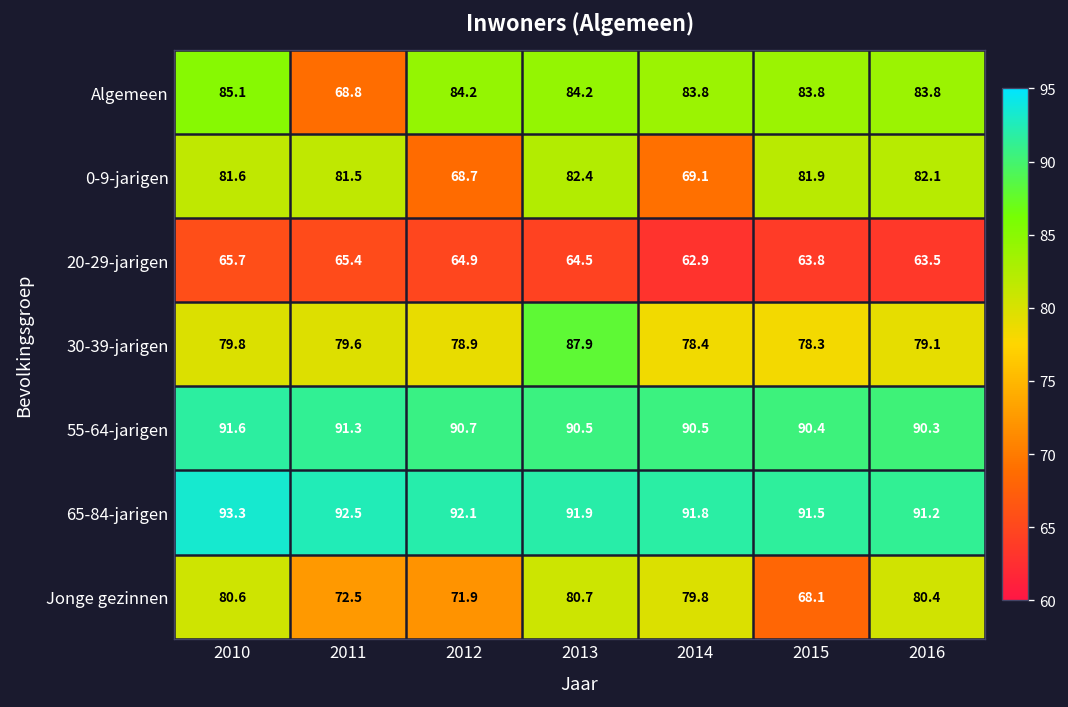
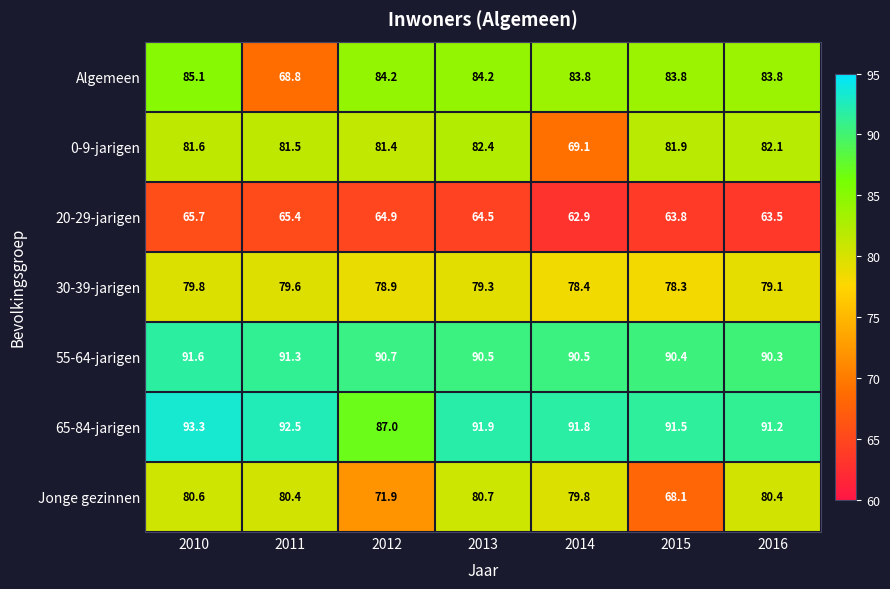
  {
    "Algemeen": {
      "2010": 85.1,
      "2011": 68.8,
      "2012": 84.2,
      "2013": 84.2,
      "2014": 83.8,
      "2015": 83.8,
      "2016": 83.8
    },
    "0-9-jarigen": {
      "2010": 81.6,
      "2011": 81.5,
-     "2012": 68.7,
+     "2012": 81.4,
      "2013": 82.4,
      "2014": 69.1,
      "2015": 81.9,
      "2016": 82.1
    },
    "20-29-jarigen": {
      "2010": 65.7,
      "2011": 65.4,
      "2012": 64.9,
      "2013": 64.5,
      "2014": 62.9,
      "2015": 63.8,
      "2016": 63.5
    },
    "30-39-jarigen": {
      "2010": 79.8,
      "2011": 79.6,
      "2012": 78.9,
-     "2013": 87.9,
+     "2013": 79.3,
      "2014": 78.4,
      "2015": 78.3,
      "2016": 79.1
    },
    "55-64-jarigen": {
      "2010": 91.6,
      "2011": 91.3,
      "2012": 90.7,
      "2013": 90.5,
      "2014": 90.5,
      "2015": 90.4,
      "2016": 90.3
    },
    "65-84-jarigen": {
      "2010": 93.3,
      "2011": 92.5,
-     "2012": 92.1,
+     "2012": 87.0,
      "2013": 91.9,
      "2014": 91.8,
      "2015": 91.5,
      "2016": 91.2
    },
    "Jonge gezinnen": {
      "2010": 80.6,
-     "2011": 72.5,
+     "2011": 80.4,
      "2012": 71.9,
      "2013": 80.7,
      "2014": 79.8,
      "2015": 68.1,
      "2016": 80.4
    }
  }
